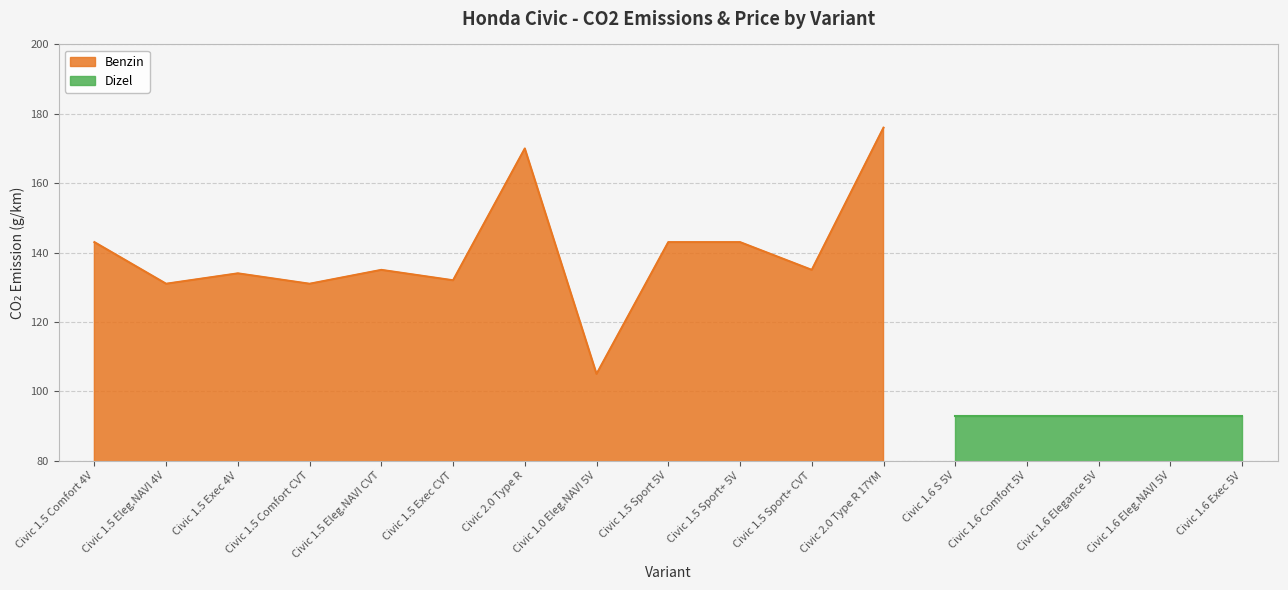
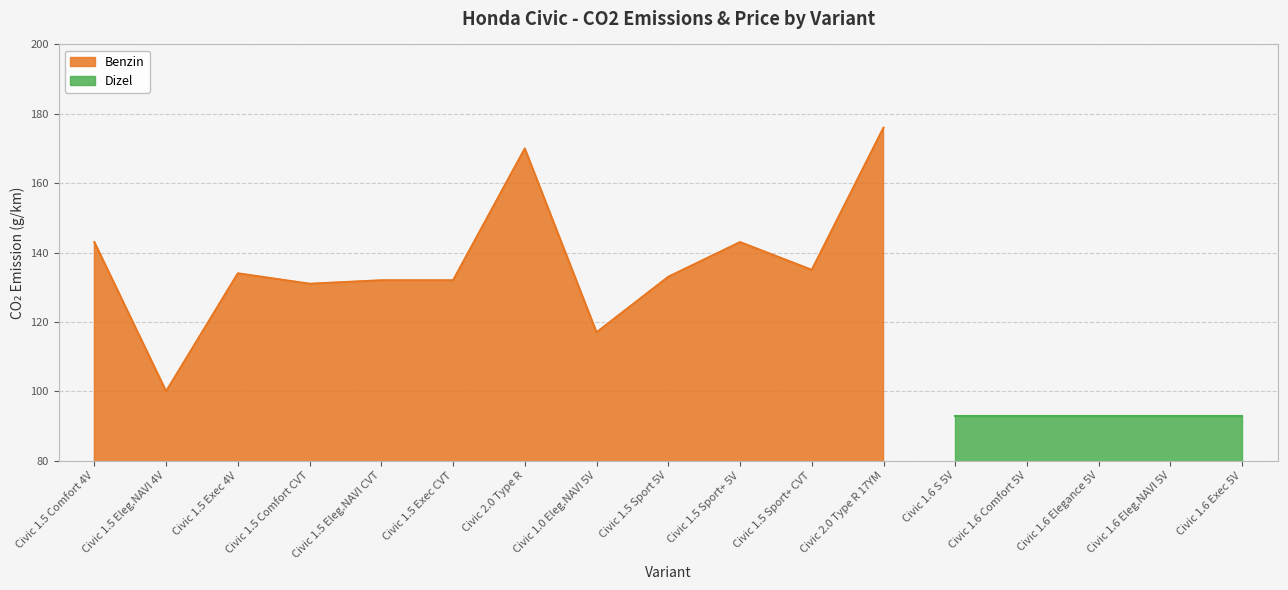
  {
    "Benzin": {
      "Civic 1.5 Comfort 4V": 143,
-     "Civic 1.5 Eleg.NAVI 4V": 131,
+     "Civic 1.5 Eleg.NAVI 4V": 100,
      "Civic 1.5 Exec 4V": 134,
      "Civic 1.5 Comfort CVT": 131,
-     "Civic 1.5 Eleg.NAVI CVT": 135,
+     "Civic 1.5 Eleg.NAVI CVT": 132,
      "Civic 1.5 Exec CVT": 132,
      "Civic 2.0 Type R": 170,
-     "Civic 1.0 Eleg.NAVI 5V": 105,
-     "Civic 1.5 Sport 5V": 143,
+     "Civic 1.0 Eleg.NAVI 5V": 117,
+     "Civic 1.5 Sport 5V": 133,
      "Civic 1.5 Sport+ 5V": 143,
      "Civic 1.5 Sport+ CVT": 135,
      "Civic 2.0 Type R 17YM": 176
    },
    "Dizel": {
      "Civic 1.6 S 5V": 93,
      "Civic 1.6 Comfort 5V": 93,
      "Civic 1.6 Elegance 5V": 93,
      "Civic 1.6 Eleg.NAVI 5V": 93,
      "Civic 1.6 Exec 5V": 93
    }
  }
